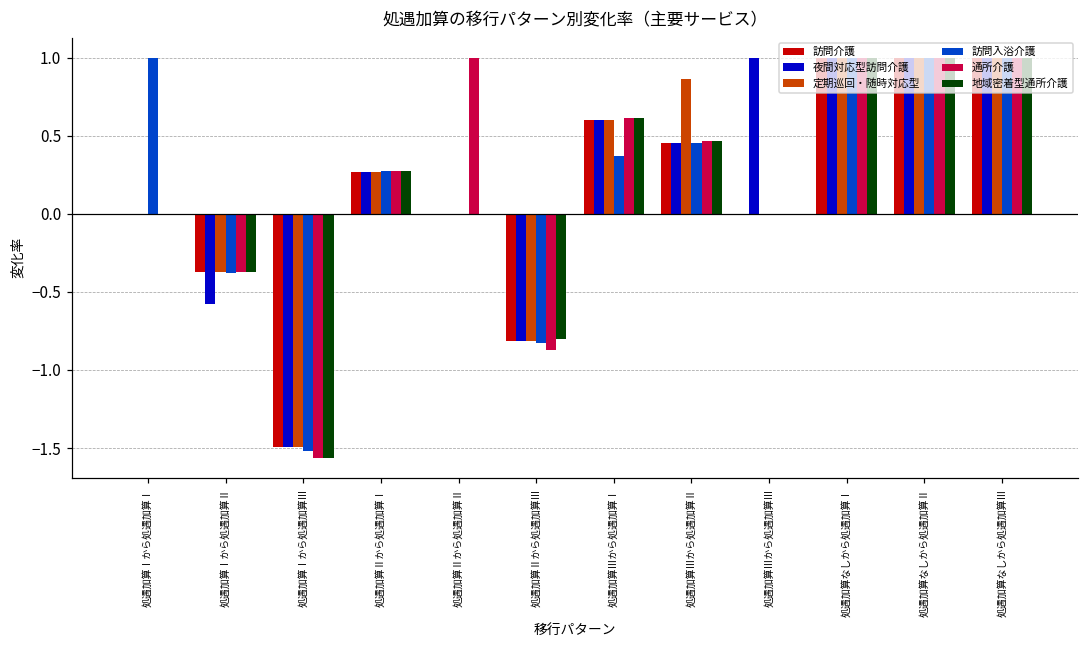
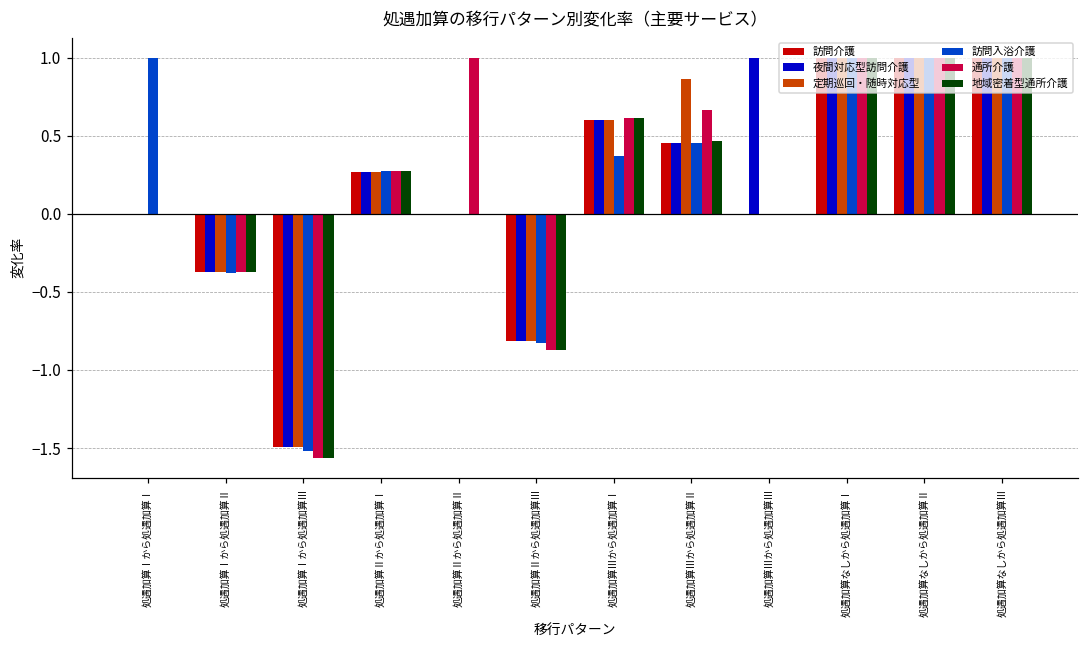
  {
    "訪問介護": {
      "処遇加算Ⅰから処遇加算Ⅰ": 0.00,
      "処遇加算Ⅰから処遇加算Ⅱ": -0.37,
      "処遇加算Ⅰから処遇加算Ⅲ": -1.49,
      "処遇加算Ⅱから処遇加算Ⅰ": 0.27,
      "処遇加算Ⅱから処遇加算Ⅱ": 0.00,
      "処遇加算Ⅱから処遇加算Ⅲ": -0.82,
      "処遇加算Ⅲから処遇加算Ⅰ": 0.60,
      "処遇加算Ⅲから処遇加算Ⅱ": 0.45,
      "処遇加算Ⅲから処遇加算Ⅲ": 0.00
    },
    "夜間対応型訪問介護": {
      "処遇加算Ⅰから処遇加算Ⅰ": 0.00,
-     "処遇加算Ⅰから処遇加算Ⅱ": -0.58,
+     "処遇加算Ⅰから処遇加算Ⅱ": -0.37,
      "処遇加算Ⅰから処遇加算Ⅲ": -1.49,
      "処遇加算Ⅱから処遇加算Ⅰ": 0.27,
      "処遇加算Ⅱから処遇加算Ⅱ": 0.00,
      "処遇加算Ⅱから処遇加算Ⅲ": -0.82,
      "処遇加算Ⅲから処遇加算Ⅰ": 0.60,
      "処遇加算Ⅲから処遇加算Ⅱ": 0.45,
      "処遇加算Ⅲから処遇加算Ⅲ": 1.00
    },
    "定期巡回・随時対応型": {
      "処遇加算Ⅰから処遇加算Ⅰ": 0.00,
      "処遇加算Ⅰから処遇加算Ⅱ": -0.37,
      "処遇加算Ⅰから処遇加算Ⅲ": -1.49,
      "処遇加算Ⅱから処遇加算Ⅰ": 0.27,
      "処遇加算Ⅱから処遇加算Ⅱ": 0.00,
      "処遇加算Ⅱから処遇加算Ⅲ": -0.82,
      "処遇加算Ⅲから処遇加算Ⅰ": 0.60,
      "処遇加算Ⅲから処遇加算Ⅱ": 0.86,
      "処遇加算Ⅲから処遇加算Ⅲ": 0.00
    },
    "訪問入浴介護": {
      "処遇加算Ⅰから処遇加算Ⅰ": 1.00,
      "処遇加算Ⅰから処遇加算Ⅱ": -0.38,
      "処遇加算Ⅰから処遇加算Ⅲ": -1.52,
      "処遇加算Ⅱから処遇加算Ⅰ": 0.28,
      "処遇加算Ⅱから処遇加算Ⅱ": 0.00,
      "処遇加算Ⅱから処遇加算Ⅲ": -0.83,
      "処遇加算Ⅲから処遇加算Ⅰ": 0.37,
      "処遇加算Ⅲから処遇加算Ⅱ": 0.45,
      "処遇加算Ⅲから処遇加算Ⅲ": 0.00
    },
    "通所介護": {
      "処遇加算Ⅰから処遇加算Ⅰ": 0.00,
      "処遇加算Ⅰから処遇加算Ⅱ": -0.37,
      "処遇加算Ⅰから処遇加算Ⅲ": -1.57,
      "処遇加算Ⅱから処遇加算Ⅰ": 0.27,
      "処遇加算Ⅱから処遇加算Ⅱ": 1.00,
      "処遇加算Ⅱから処遇加算Ⅲ": -0.87,
      "処遇加算Ⅲから処遇加算Ⅰ": 0.61,
-     "処遇加算Ⅲから処遇加算Ⅱ": 0.47,
+     "処遇加算Ⅲから処遇加算Ⅱ": 0.67,
      "処遇加算Ⅲから処遇加算Ⅲ": 0.00
    },
    "地域密着型通所介護": {
      "処遇加算Ⅰから処遇加算Ⅰ": 0.00,
      "処遇加算Ⅰから処遇加算Ⅱ": -0.37,
      "処遇加算Ⅰから処遇加算Ⅲ": -1.57,
      "処遇加算Ⅱから処遇加算Ⅰ": 0.27,
      "処遇加算Ⅱから処遇加算Ⅱ": 0.00,
-     "処遇加算Ⅱから処遇加算Ⅲ": -0.80,
+     "処遇加算Ⅱから処遇加算Ⅲ": -0.87,
      "処遇加算Ⅲから処遇加算Ⅰ": 0.61,
      "処遇加算Ⅲから処遇加算Ⅱ": 0.47,
      "処遇加算Ⅲから処遇加算Ⅲ": 0.00
    }
  }
